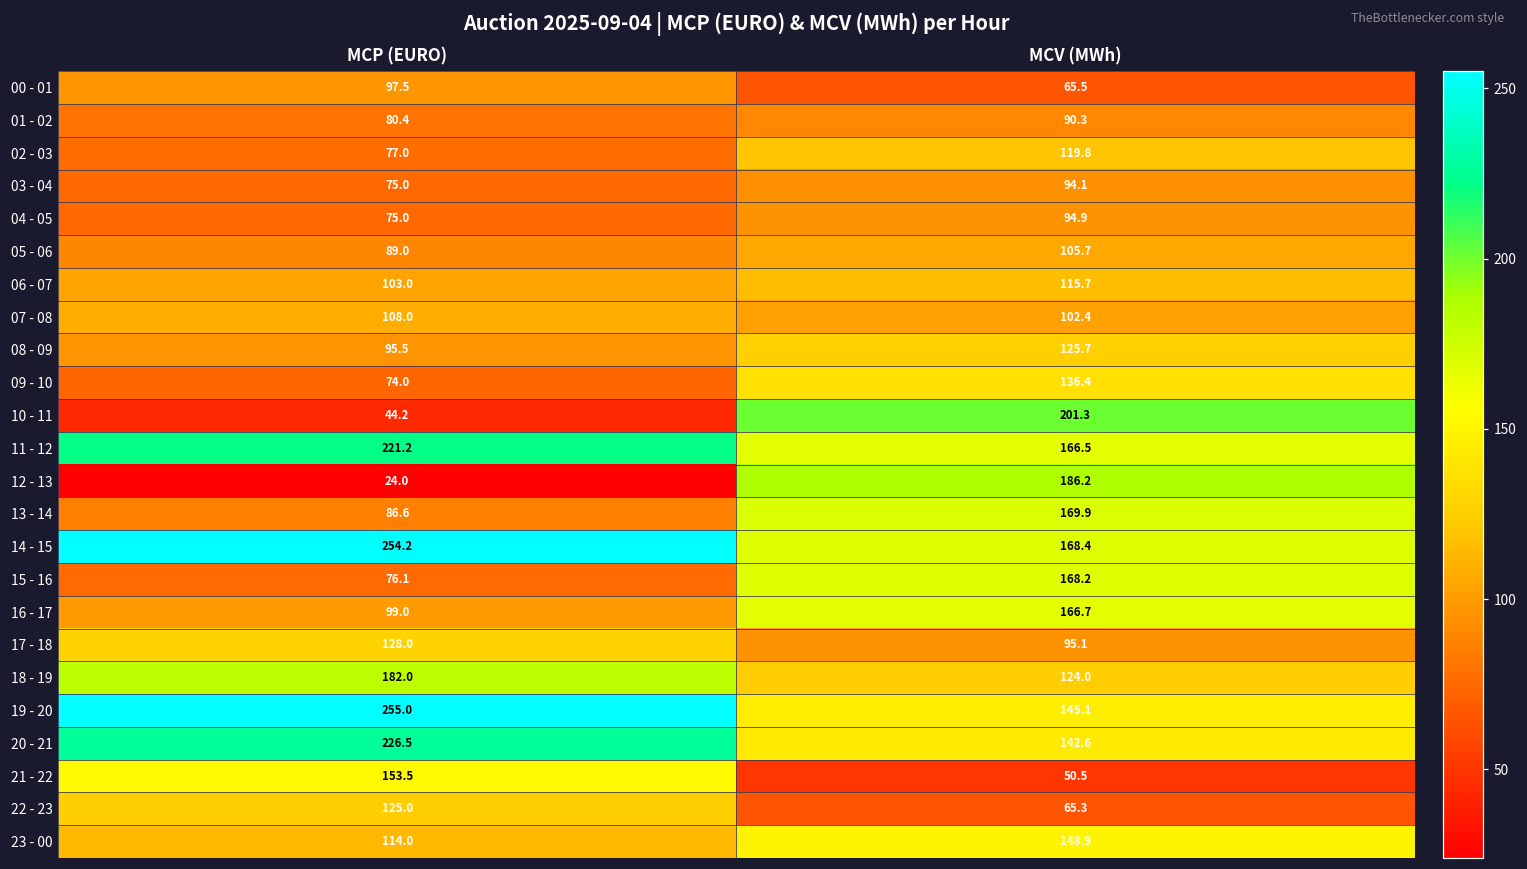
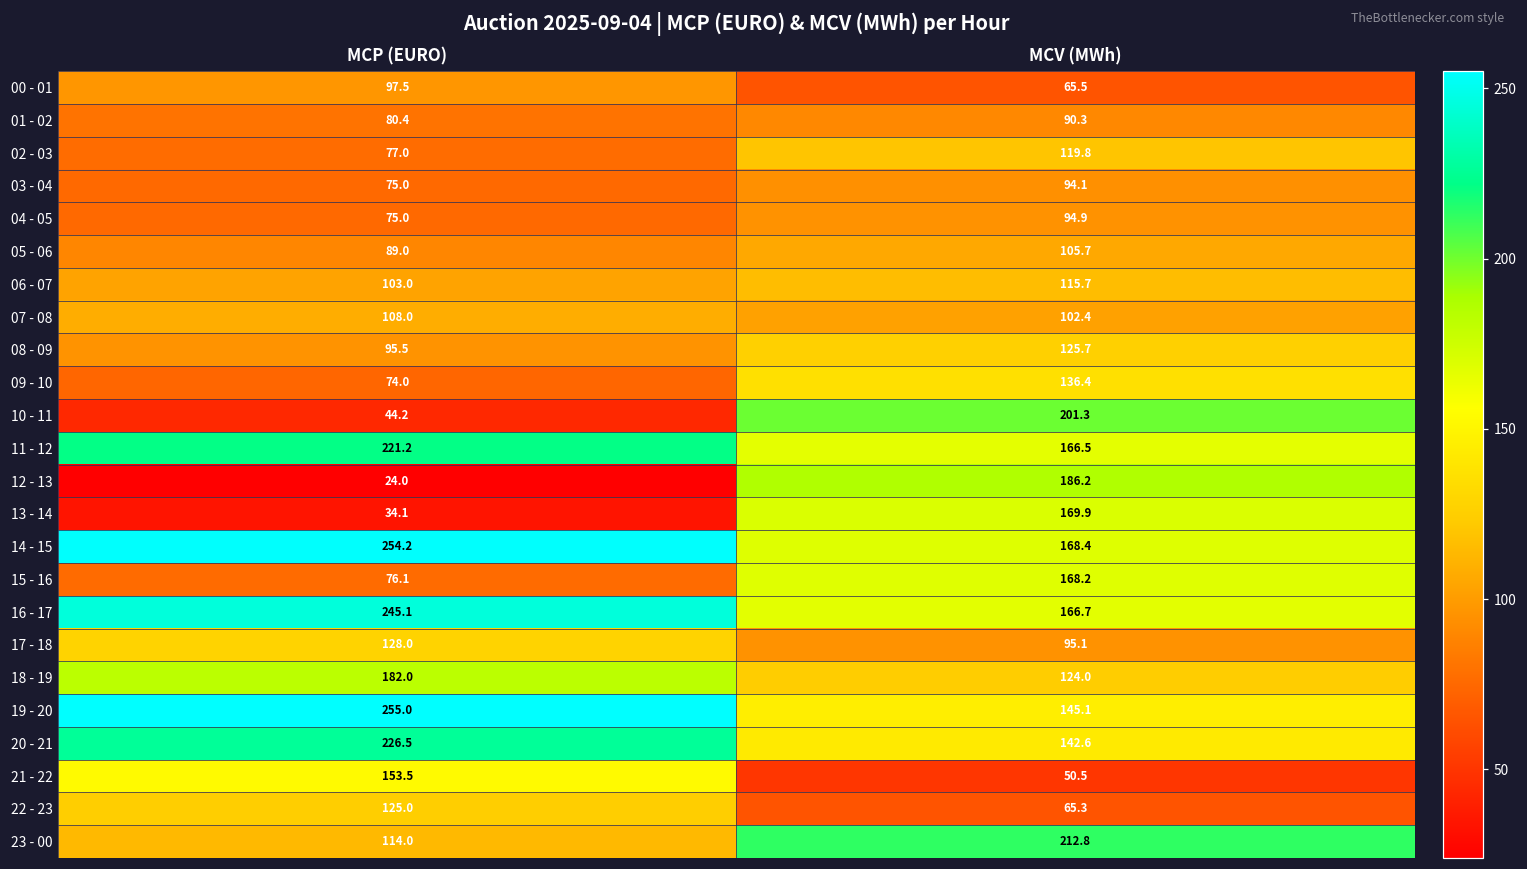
  {
    "00 - 01": {
      "MCP (EURO)": 97.5,
      "MCV (MWh)": 65.5
    },
    "01 - 02": {
      "MCP (EURO)": 80.4,
      "MCV (MWh)": 90.3
    },
    "02 - 03": {
      "MCP (EURO)": 77.0,
      "MCV (MWh)": 119.8
    },
    "03 - 04": {
      "MCP (EURO)": 75.0,
      "MCV (MWh)": 94.1
    },
    "04 - 05": {
      "MCP (EURO)": 75.0,
      "MCV (MWh)": 94.9
    },
    "05 - 06": {
      "MCP (EURO)": 89.0,
      "MCV (MWh)": 105.7
    },
    "06 - 07": {
      "MCP (EURO)": 103.0,
      "MCV (MWh)": 115.7
    },
    "07 - 08": {
      "MCP (EURO)": 108.0,
      "MCV (MWh)": 102.4
    },
    "08 - 09": {
      "MCP (EURO)": 95.5,
      "MCV (MWh)": 125.7
    },
    "09 - 10": {
      "MCP (EURO)": 74.0,
      "MCV (MWh)": 136.4
    },
    "10 - 11": {
      "MCP (EURO)": 44.2,
      "MCV (MWh)": 201.3
    },
    "11 - 12": {
      "MCP (EURO)": 221.2,
      "MCV (MWh)": 166.5
    },
    "12 - 13": {
      "MCP (EURO)": 24.0,
      "MCV (MWh)": 186.2
    },
    "13 - 14": {
-     "MCP (EURO)": 86.6,
+     "MCP (EURO)": 34.1,
      "MCV (MWh)": 169.9
    },
    "14 - 15": {
      "MCP (EURO)": 254.2,
      "MCV (MWh)": 168.4
    },
    "15 - 16": {
      "MCP (EURO)": 76.1,
      "MCV (MWh)": 168.2
    },
    "16 - 17": {
-     "MCP (EURO)": 99.0,
+     "MCP (EURO)": 245.1,
      "MCV (MWh)": 166.7
    },
    "17 - 18": {
      "MCP (EURO)": 128.0,
      "MCV (MWh)": 95.1
    },
    "18 - 19": {
      "MCP (EURO)": 182.0,
      "MCV (MWh)": 124.0
    },
    "19 - 20": {
      "MCP (EURO)": 255.0,
      "MCV (MWh)": 145.1
    },
    "20 - 21": {
      "MCP (EURO)": 226.5,
      "MCV (MWh)": 142.6
    },
    "21 - 22": {
      "MCP (EURO)": 153.5,
      "MCV (MWh)": 50.5
    },
    "22 - 23": {
      "MCP (EURO)": 125.0,
      "MCV (MWh)": 65.3
    },
    "23 - 00": {
      "MCP (EURO)": 114.0,
-     "MCV (MWh)": 148.9
+     "MCV (MWh)": 212.8
    }
  }
